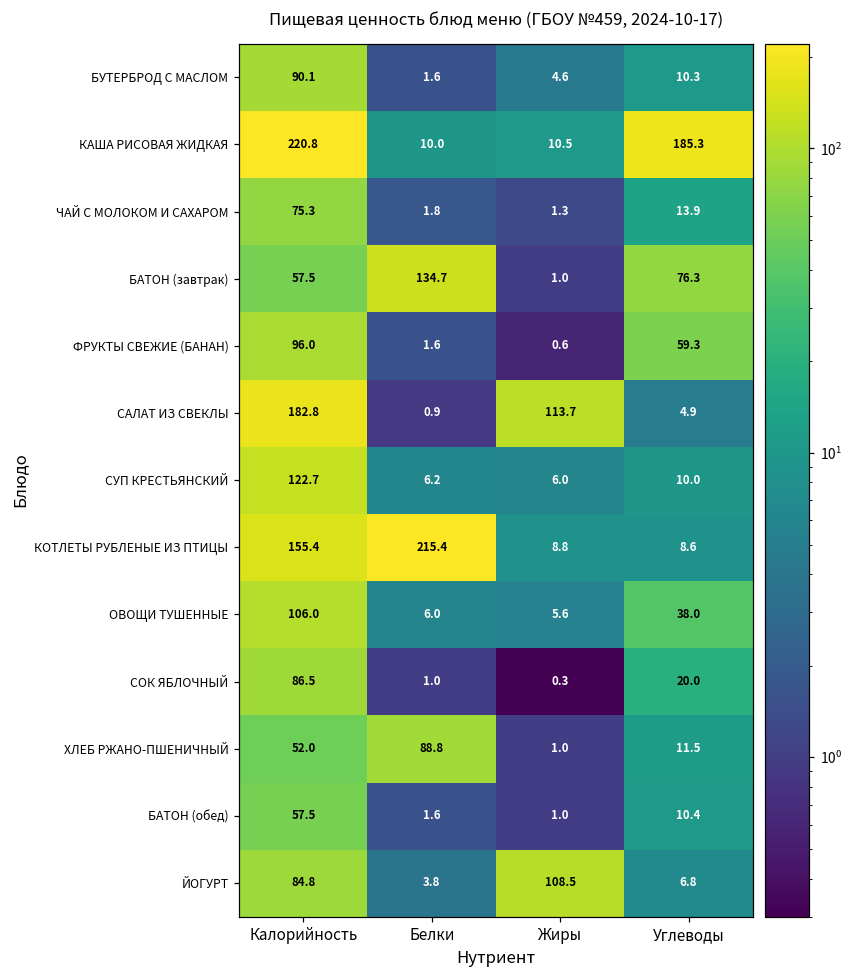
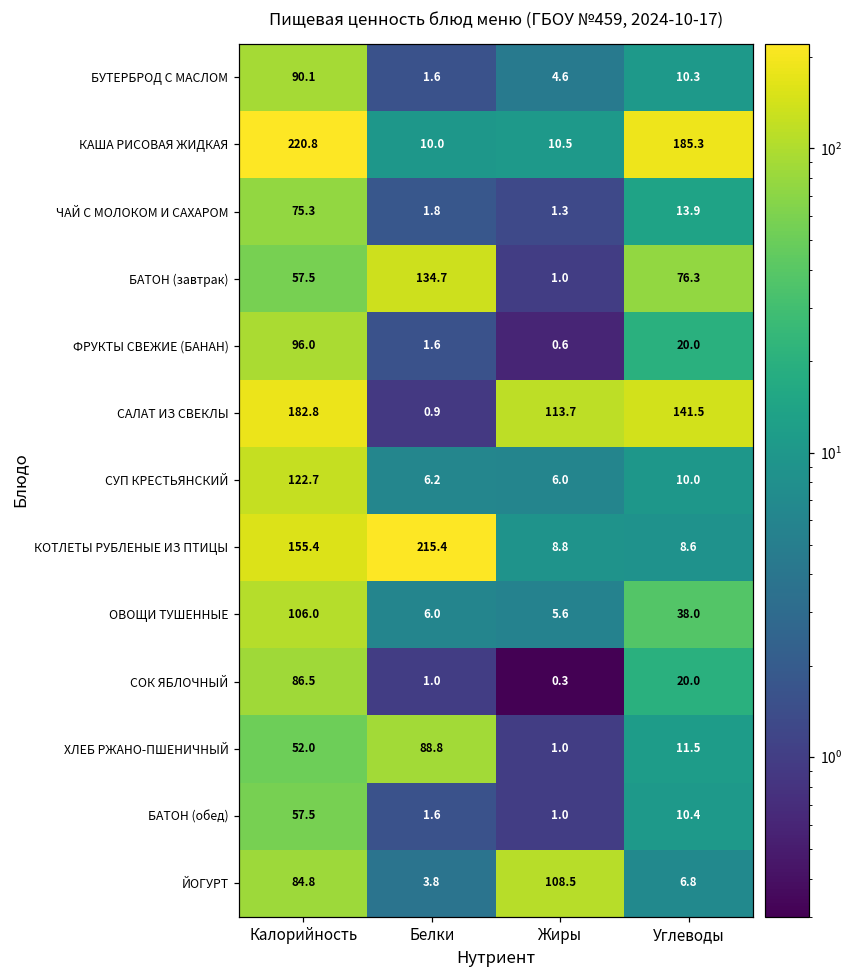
  {
    "БУТЕРБРОД С МАСЛОМ": {
      "Калорийность": 90.1,
      "Белки": 1.6,
      "Жиры": 4.6,
      "Углеводы": 10.3
    },
    "КАША РИСОВАЯ ЖИДКАЯ": {
      "Калорийность": 220.8,
      "Белки": 10.0,
      "Жиры": 10.5,
      "Углеводы": 185.3
    },
    "ЧАЙ С МОЛОКОМ И САХАРОМ": {
      "Калорийность": 75.3,
      "Белки": 1.8,
      "Жиры": 1.3,
      "Углеводы": 13.9
    },
    "БАТОН (завтрак)": {
      "Калорийность": 57.5,
      "Белки": 134.7,
      "Жиры": 1.0,
      "Углеводы": 76.3
    },
    "ФРУКТЫ СВЕЖИЕ (БАНАН)": {
      "Калорийность": 96.0,
      "Белки": 1.6,
      "Жиры": 0.6,
-     "Углеводы": 59.3
+     "Углеводы": 20.0
    },
    "САЛАТ ИЗ СВЕКЛЫ": {
      "Калорийность": 182.8,
      "Белки": 0.9,
      "Жиры": 113.7,
-     "Углеводы": 4.9
+     "Углеводы": 141.5
    },
    "СУП КРЕСТЬЯНСКИЙ": {
      "Калорийность": 122.7,
      "Белки": 6.2,
      "Жиры": 6.0,
      "Углеводы": 10.0
    },
    "КОТЛЕТЫ РУБЛЕНЫЕ ИЗ ПТИЦЫ": {
      "Калорийность": 155.4,
      "Белки": 215.4,
      "Жиры": 8.8,
      "Углеводы": 8.6
    },
    "ОВОЩИ ТУШЕННЫЕ": {
      "Калорийность": 106.0,
      "Белки": 6.0,
      "Жиры": 5.6,
      "Углеводы": 38.0
    },
    "СОК ЯБЛОЧНЫЙ": {
      "Калорийность": 86.5,
      "Белки": 1.0,
      "Жиры": 0.3,
      "Углеводы": 20.0
    },
    "ХЛЕБ РЖАНО-ПШЕНИЧНЫЙ": {
      "Калорийность": 52.0,
      "Белки": 88.8,
      "Жиры": 1.0,
      "Углеводы": 11.5
    },
    "БАТОН (обед)": {
      "Калорийность": 57.5,
      "Белки": 1.6,
      "Жиры": 1.0,
      "Углеводы": 10.4
    },
    "ЙОГУРТ": {
      "Калорийность": 84.8,
      "Белки": 3.8,
      "Жиры": 108.5,
      "Углеводы": 6.8
    }
  }
